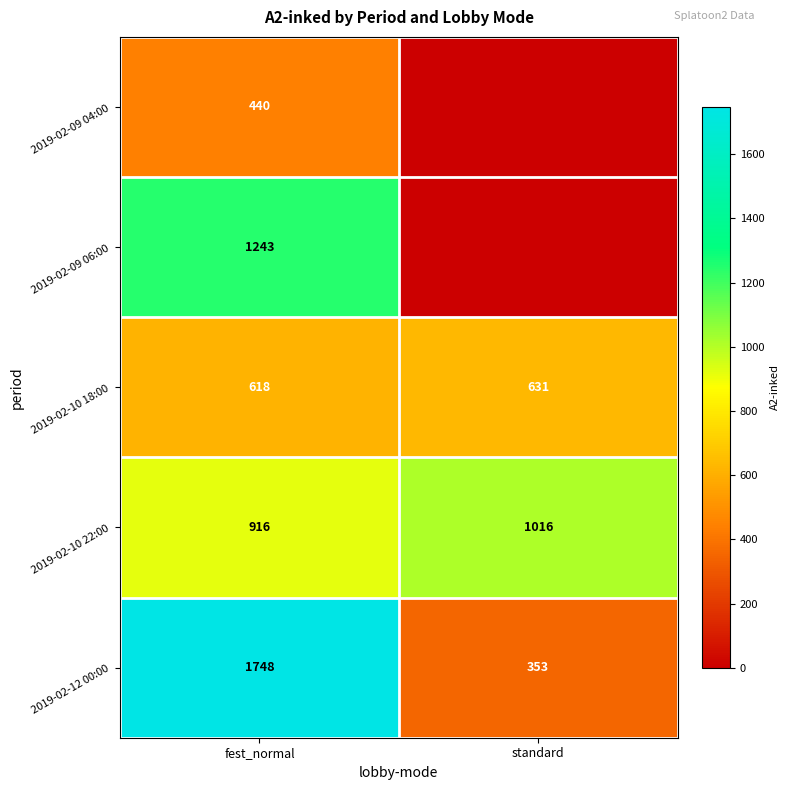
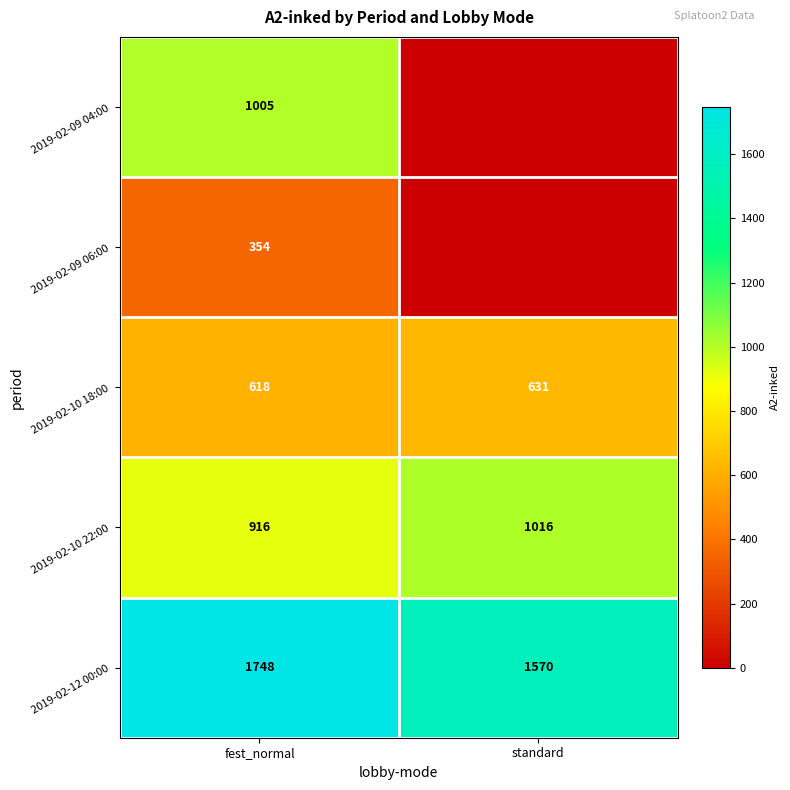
  {
    "2019-02-09 04:00": {
-     "fest_normal": 440
+     "fest_normal": 1005
    },
    "2019-02-09 06:00": {
-     "fest_normal": 1243
+     "fest_normal": 354
    },
    "2019-02-10 18:00": {
      "fest_normal": 618,
      "standard": 631
    },
    "2019-02-10 22:00": {
      "fest_normal": 916,
      "standard": 1016
    },
    "2019-02-12 00:00": {
      "fest_normal": 1748,
-     "standard": 353
+     "standard": 1570
    }
  }
